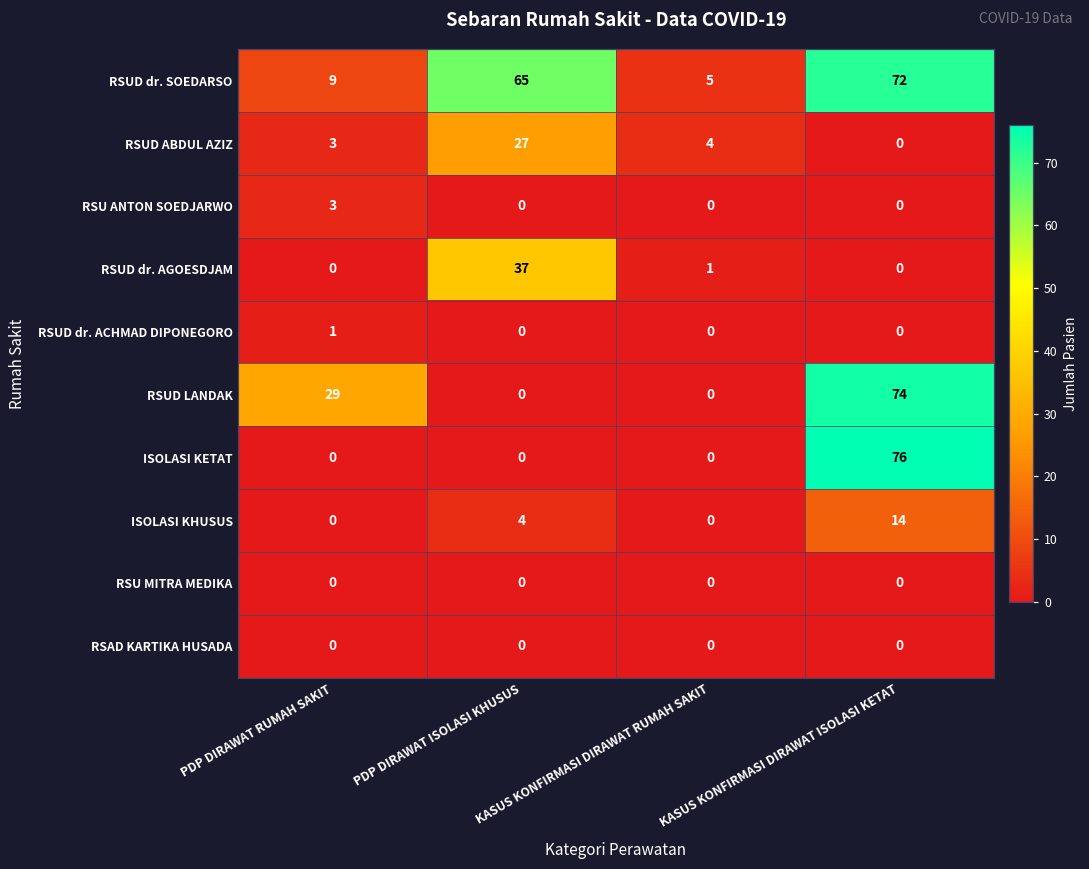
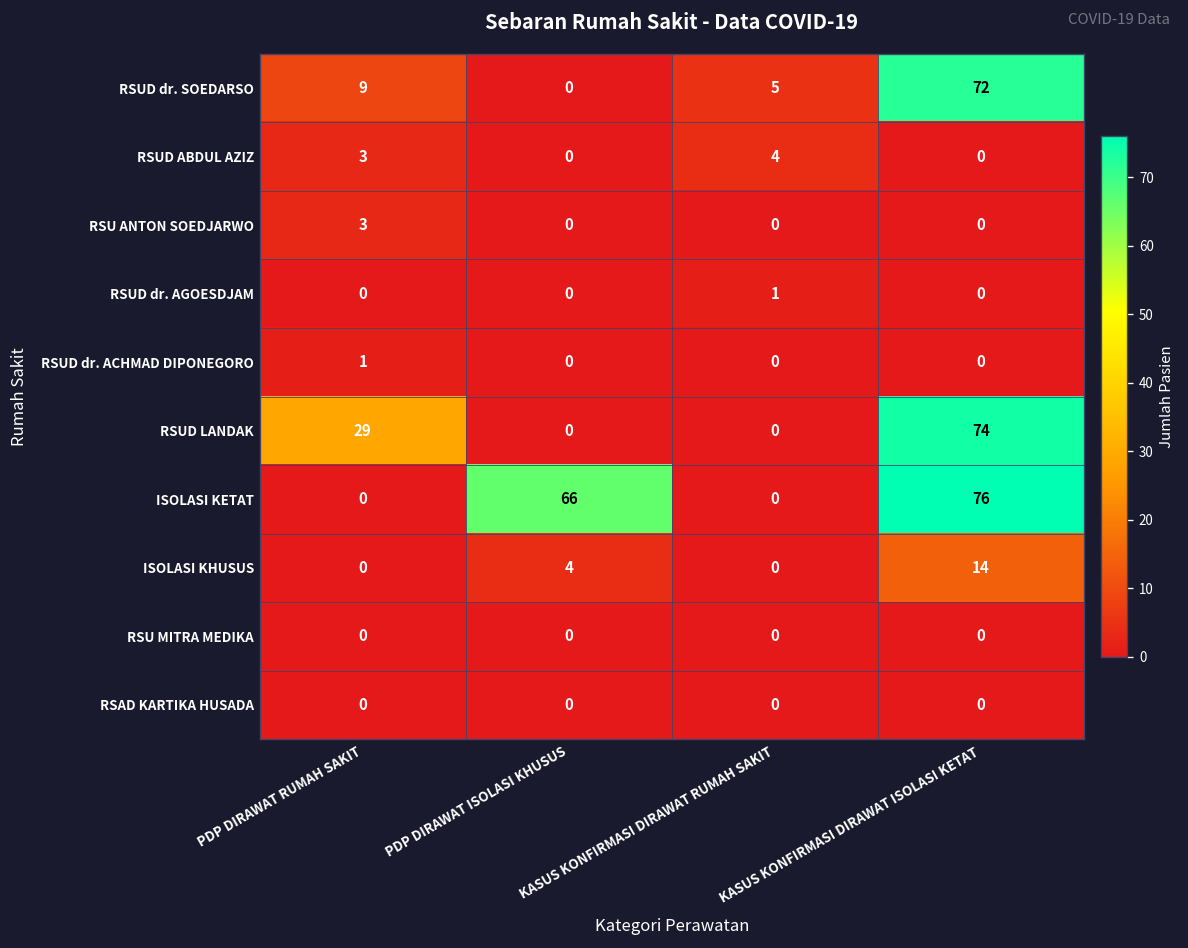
  {
    "RSUD dr. SOEDARSO": {
      "PDP DIRAWAT RUMAH SAKIT": 9,
-     "PDP DIRAWAT ISOLASI KHUSUS": 65,
+     "PDP DIRAWAT ISOLASI KHUSUS": 0,
      "KASUS KONFIRMASI DIRAWAT RUMAH SAKIT": 5,
      "KASUS KONFIRMASI DIRAWAT ISOLASI KETAT": 72
    },
    "RSUD ABDUL AZIZ": {
      "PDP DIRAWAT RUMAH SAKIT": 3,
-     "PDP DIRAWAT ISOLASI KHUSUS": 27,
+     "PDP DIRAWAT ISOLASI KHUSUS": 0,
      "KASUS KONFIRMASI DIRAWAT RUMAH SAKIT": 4,
      "KASUS KONFIRMASI DIRAWAT ISOLASI KETAT": 0
    },
    "RSU ANTON SOEDJARWO": {
      "PDP DIRAWAT RUMAH SAKIT": 3,
      "PDP DIRAWAT ISOLASI KHUSUS": 0,
      "KASUS KONFIRMASI DIRAWAT RUMAH SAKIT": 0,
      "KASUS KONFIRMASI DIRAWAT ISOLASI KETAT": 0
    },
    "RSUD dr. AGOESDJAM": {
      "PDP DIRAWAT RUMAH SAKIT": 0,
-     "PDP DIRAWAT ISOLASI KHUSUS": 37,
+     "PDP DIRAWAT ISOLASI KHUSUS": 0,
      "KASUS KONFIRMASI DIRAWAT RUMAH SAKIT": 1,
      "KASUS KONFIRMASI DIRAWAT ISOLASI KETAT": 0
    },
    "RSUD dr. ACHMAD DIPONEGORO": {
      "PDP DIRAWAT RUMAH SAKIT": 1,
      "PDP DIRAWAT ISOLASI KHUSUS": 0,
      "KASUS KONFIRMASI DIRAWAT RUMAH SAKIT": 0,
      "KASUS KONFIRMASI DIRAWAT ISOLASI KETAT": 0
    },
    "RSUD LANDAK": {
      "PDP DIRAWAT RUMAH SAKIT": 29,
      "PDP DIRAWAT ISOLASI KHUSUS": 0,
      "KASUS KONFIRMASI DIRAWAT RUMAH SAKIT": 0,
      "KASUS KONFIRMASI DIRAWAT ISOLASI KETAT": 74
    },
    "ISOLASI KETAT": {
      "PDP DIRAWAT RUMAH SAKIT": 0,
-     "PDP DIRAWAT ISOLASI KHUSUS": 0,
+     "PDP DIRAWAT ISOLASI KHUSUS": 66,
      "KASUS KONFIRMASI DIRAWAT RUMAH SAKIT": 0,
      "KASUS KONFIRMASI DIRAWAT ISOLASI KETAT": 76
    },
    "ISOLASI KHUSUS": {
      "PDP DIRAWAT RUMAH SAKIT": 0,
      "PDP DIRAWAT ISOLASI KHUSUS": 4,
      "KASUS KONFIRMASI DIRAWAT RUMAH SAKIT": 0,
      "KASUS KONFIRMASI DIRAWAT ISOLASI KETAT": 14
    },
    "RSU MITRA MEDIKA": {
      "PDP DIRAWAT RUMAH SAKIT": 0,
      "PDP DIRAWAT ISOLASI KHUSUS": 0,
      "KASUS KONFIRMASI DIRAWAT RUMAH SAKIT": 0,
      "KASUS KONFIRMASI DIRAWAT ISOLASI KETAT": 0
    },
    "RSAD KARTIKA HUSADA": {
      "PDP DIRAWAT RUMAH SAKIT": 0,
      "PDP DIRAWAT ISOLASI KHUSUS": 0,
      "KASUS KONFIRMASI DIRAWAT RUMAH SAKIT": 0,
      "KASUS KONFIRMASI DIRAWAT ISOLASI KETAT": 0
    }
  }
